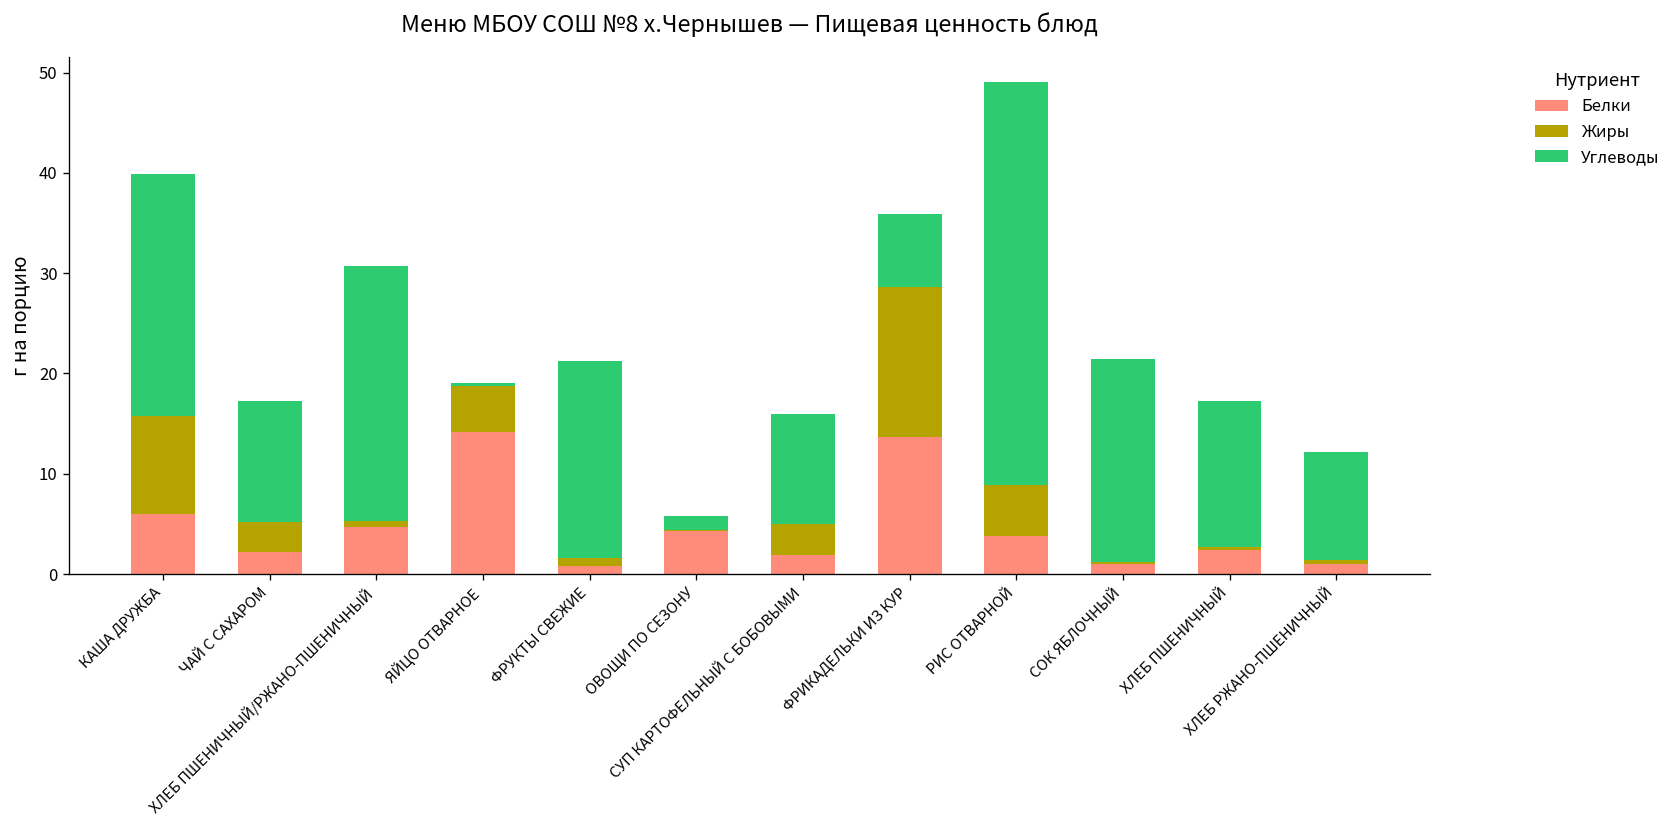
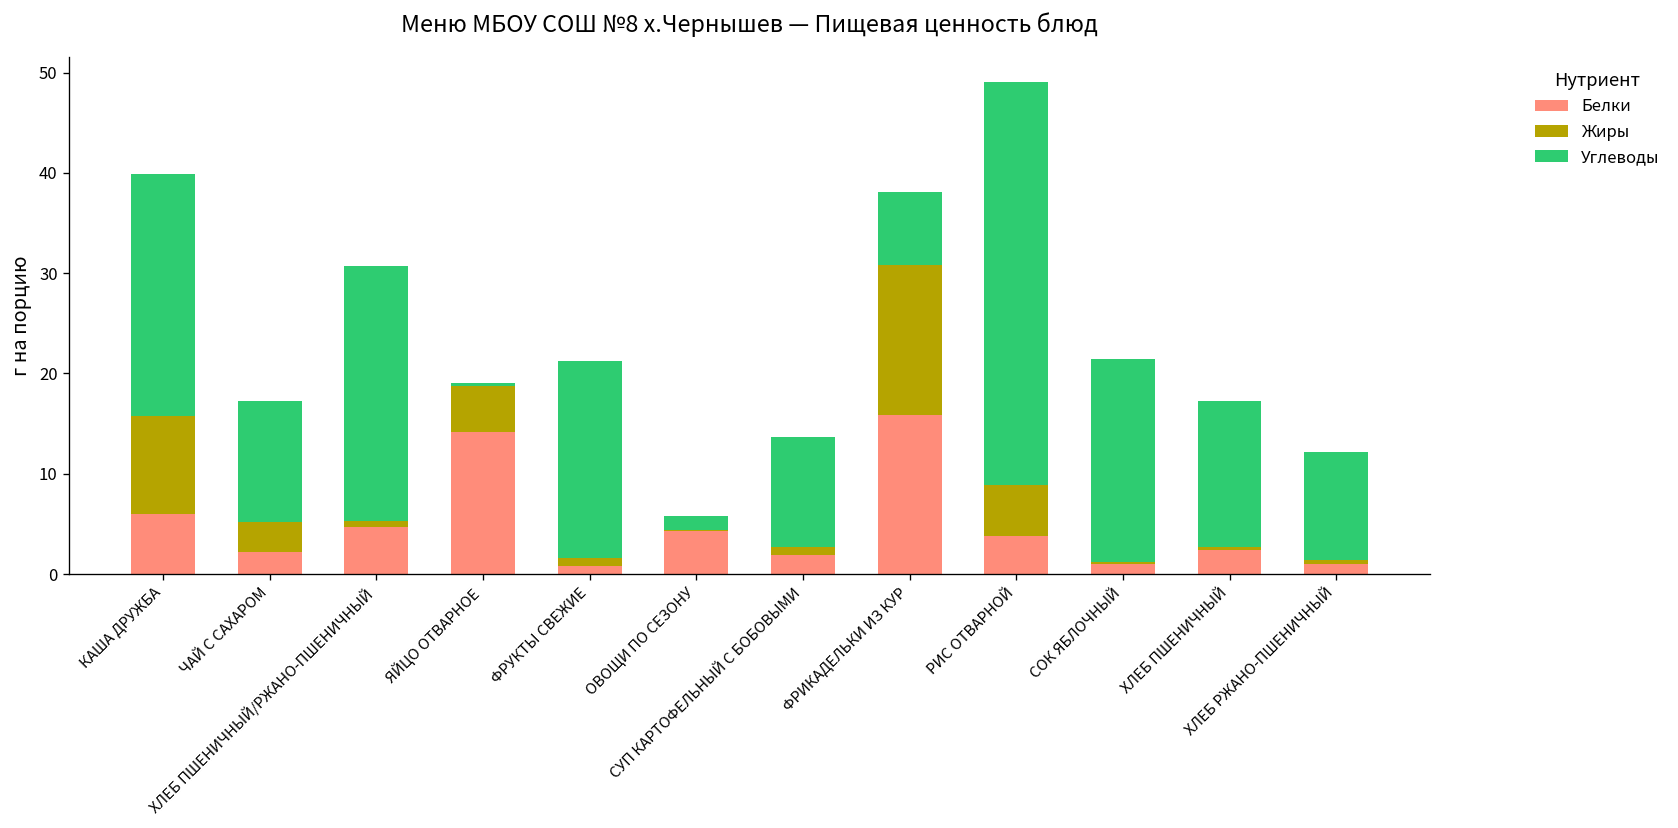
  {
    "Белки": {
      "КАША ДРУЖБА": 6,
      "ЧАЙ С САХАРОМ": 2,
      "ХЛЕБ ПШЕНИЧНЫЙ/РЖАНО-ПШЕНИЧНЫЙ": 5,
      "ЯЙЦО ОТВАРНОЕ": 14,
      "ФРУКТЫ СВЕЖИЕ": 1,
      "ОВОЩИ ПО СЕЗОНУ": 4,
      "СУП КАРТОФЕЛЬНЫЙ С БОБОВЫМИ": 2,
-     "ФРИКАДЕЛЬКИ ИЗ КУР": 14,
+     "ФРИКАДЕЛЬКИ ИЗ КУР": 16,
      "РИС ОТВАРНОЙ": 4,
      "СОК ЯБЛОЧНЫЙ": 1,
      "ХЛЕБ ПШЕНИЧНЫЙ": 2,
      "ХЛЕБ РЖАНО-ПШЕНИЧНЫЙ": 1
    },
    "Жиры": {
      "КАША ДРУЖБА": 10,
      "ЧАЙ С САХАРОМ": 3,
      "ХЛЕБ ПШЕНИЧНЫЙ/РЖАНО-ПШЕНИЧНЫЙ": 1,
      "ЯЙЦО ОТВАРНОЕ": 5,
      "ФРУКТЫ СВЕЖИЕ": 1,
-     "СУП КАРТОФЕЛЬНЫЙ С БОБОВЫМИ": 3,
+     "СУП КАРТОФЕЛЬНЫЙ С БОБОВЫМИ": 1,
      "ФРИКАДЕЛЬКИ ИЗ КУР": 15,
      "РИС ОТВАРНОЙ": 5,
      "ХЛЕБ ПШЕНИЧНЫЙ": 0,
      "ХЛЕБ РЖАНО-ПШЕНИЧНЫЙ": 0
    },
    "Углеводы": {
      "КАША ДРУЖБА": 24,
      "ЧАЙ С САХАРОМ": 12,
      "ХЛЕБ ПШЕНИЧНЫЙ/РЖАНО-ПШЕНИЧНЫЙ": 25,
      "ФРУКТЫ СВЕЖИЕ": 20,
      "ОВОЩИ ПО СЕЗОНУ": 1,
      "СУП КАРТОФЕЛЬНЫЙ С БОБОВЫМИ": 11,
      "ФРИКАДЕЛЬКИ ИЗ КУР": 7,
      "РИС ОТВАРНОЙ": 40,
      "СОК ЯБЛОЧНЫЙ": 20,
      "ХЛЕБ ПШЕНИЧНЫЙ": 15,
      "ХЛЕБ РЖАНО-ПШЕНИЧНЫЙ": 11
    }
  }
